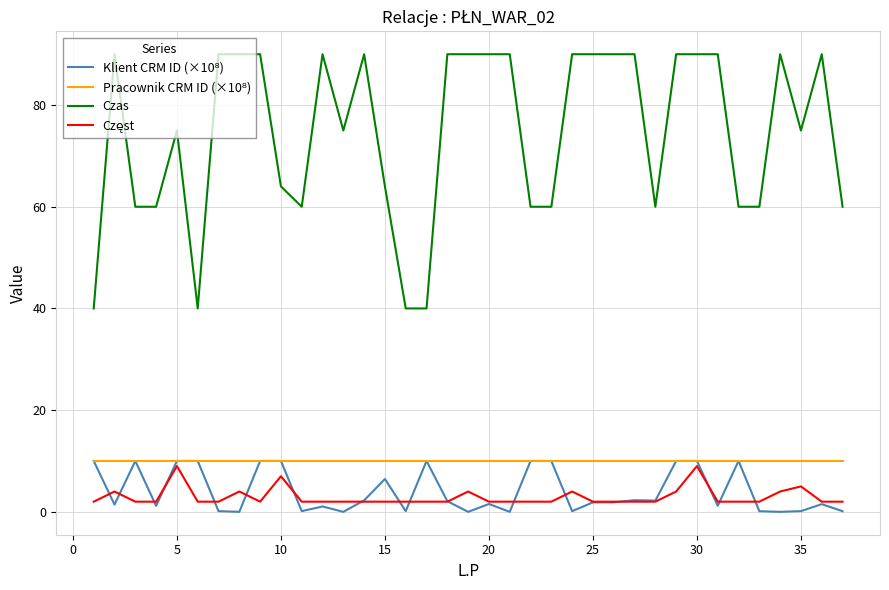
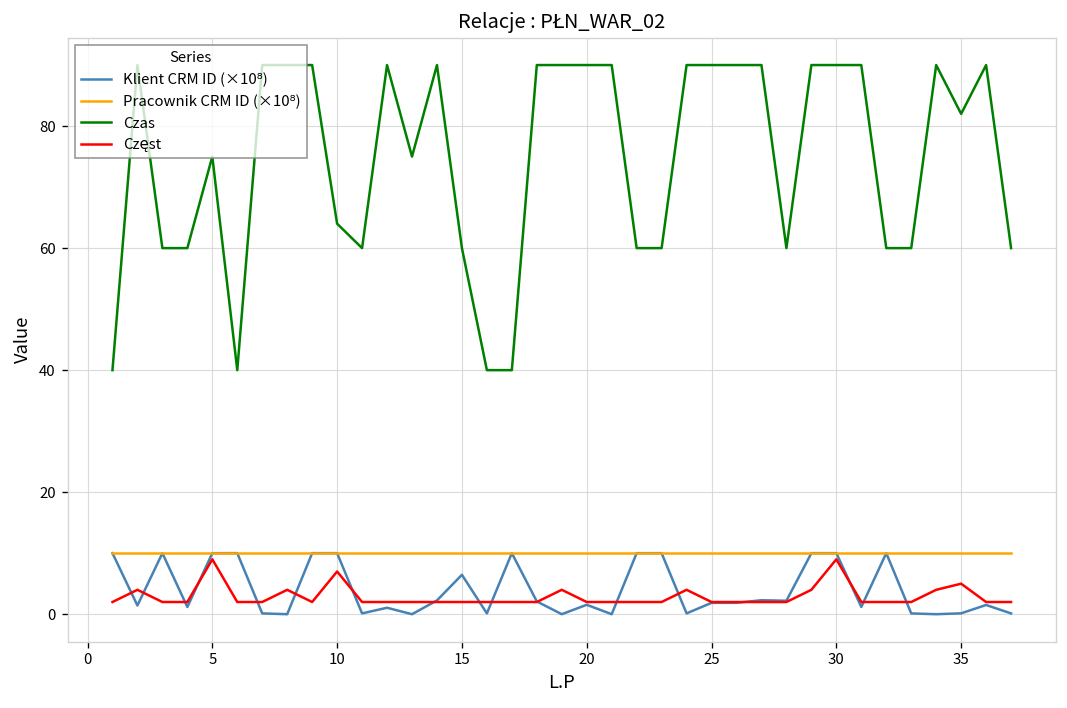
  {
    "Klient CRM ID (×10⁸)": {
      "15": 6,
      "35": 0
    },
    "Pracownik CRM ID (×10⁸)": {
      "15": 10,
      "20": 10,
      "25": 10,
      "35": 10
    },
    "Czas": {
      "10": 64,
-     "15": 64,
+     "15": 60,
      "20": 90,
      "25": 90,
      "30": 90,
-     "35": 75
+     "35": 82
    },
    "Częst": {
      "5": 9,
      "10": 7,
      "15": 2,
      "30": 9,
      "35": 5
    }
  }
